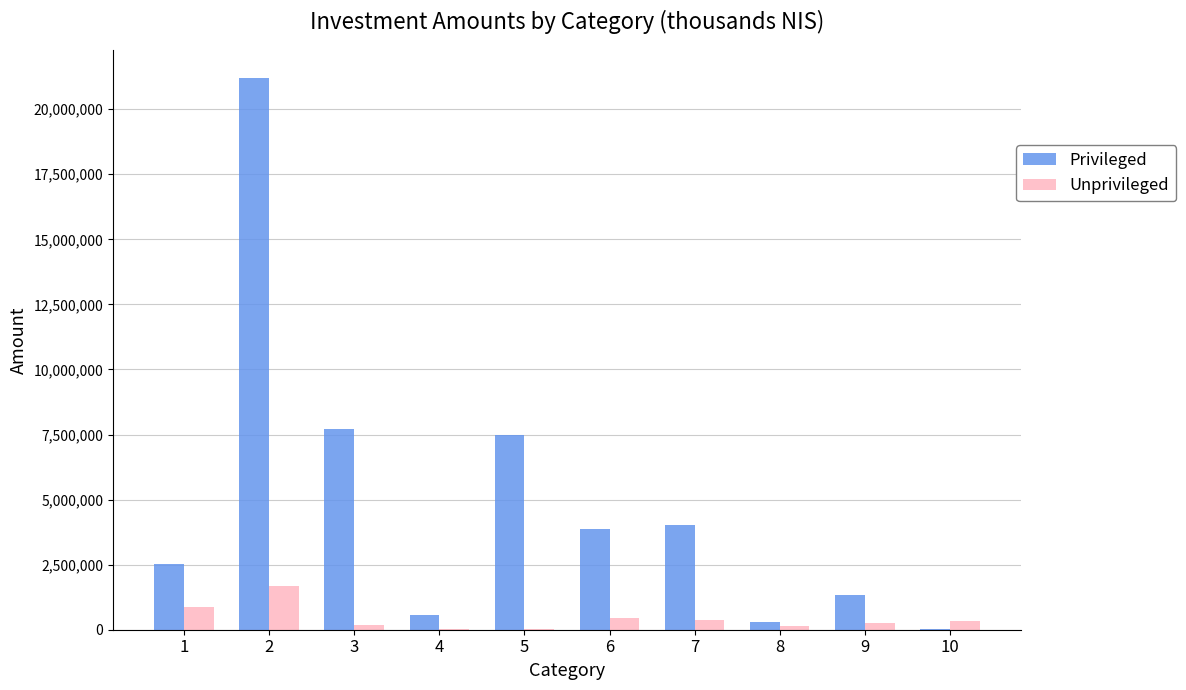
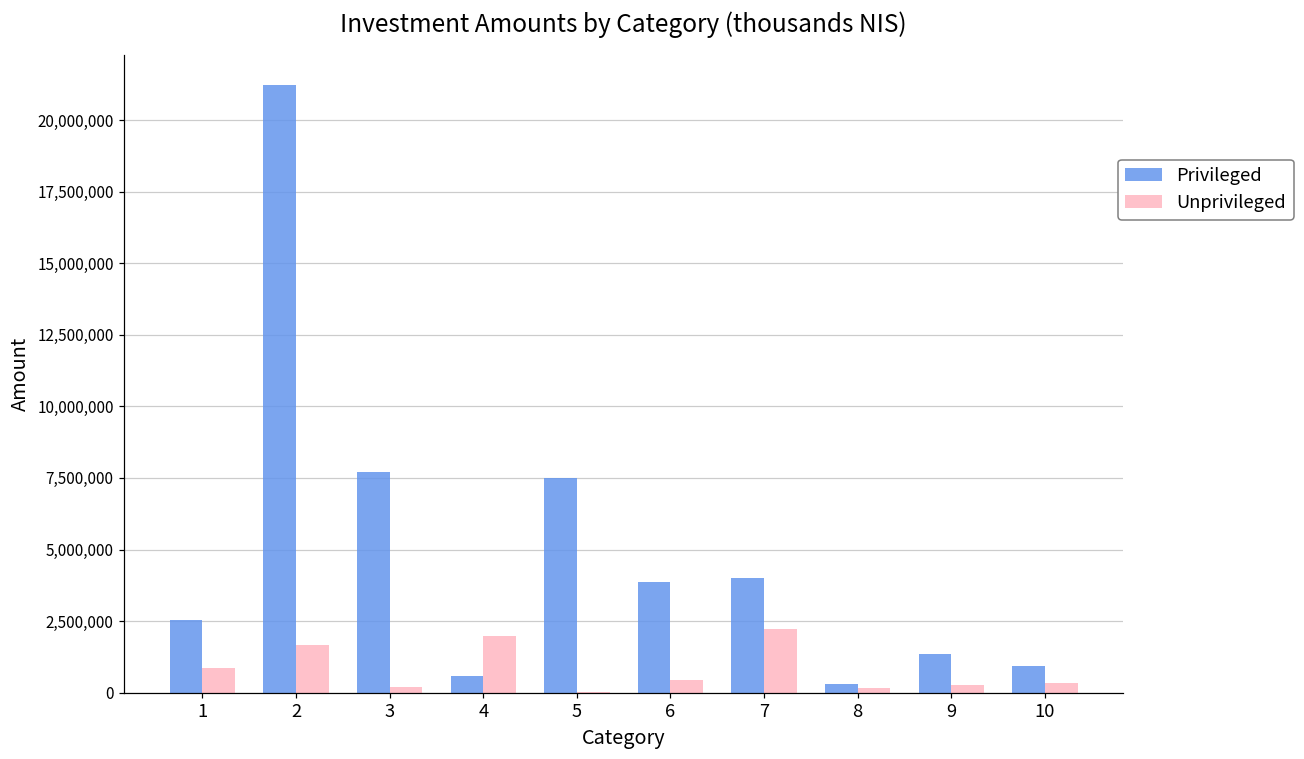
  {
    "Privileged": {
      "1": "2,500,000",
      "2": "21,200,000",
      "3": "7,700,000",
      "4": "600,000",
      "5": "7,500,000",
      "6": "3,900,000",
      "7": "4,000,000",
      "8": "300,000",
      "9": "1,300,000",
-     "10": "0"
+     "10": "900,000"
    },
    "Unprivileged": {
      "1": "900,000",
      "2": "1,700,000",
      "3": "200,000",
-     "4": "0",
+     "4": "2,000,000",
      "6": "400,000",
-     "7": "400,000",
+     "7": "2,200,000",
      "8": "200,000",
      "9": "300,000",
      "10": "300,000"
    }
  }
